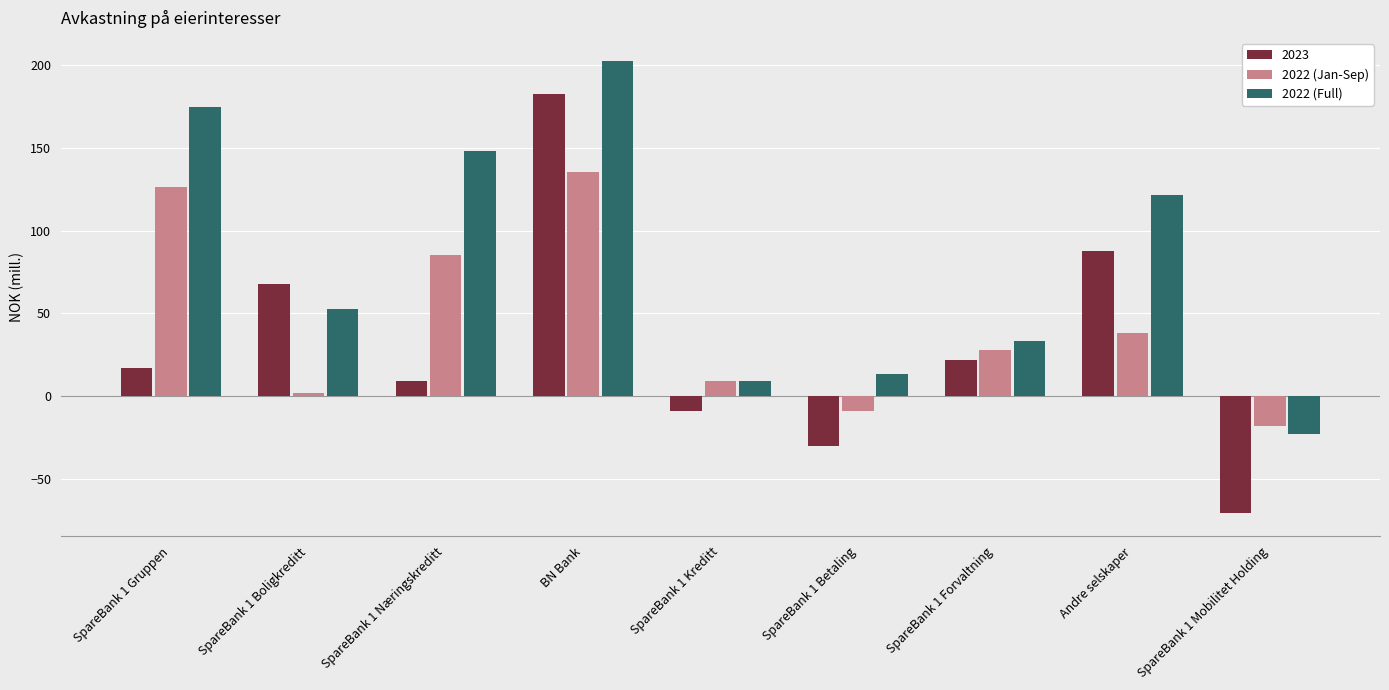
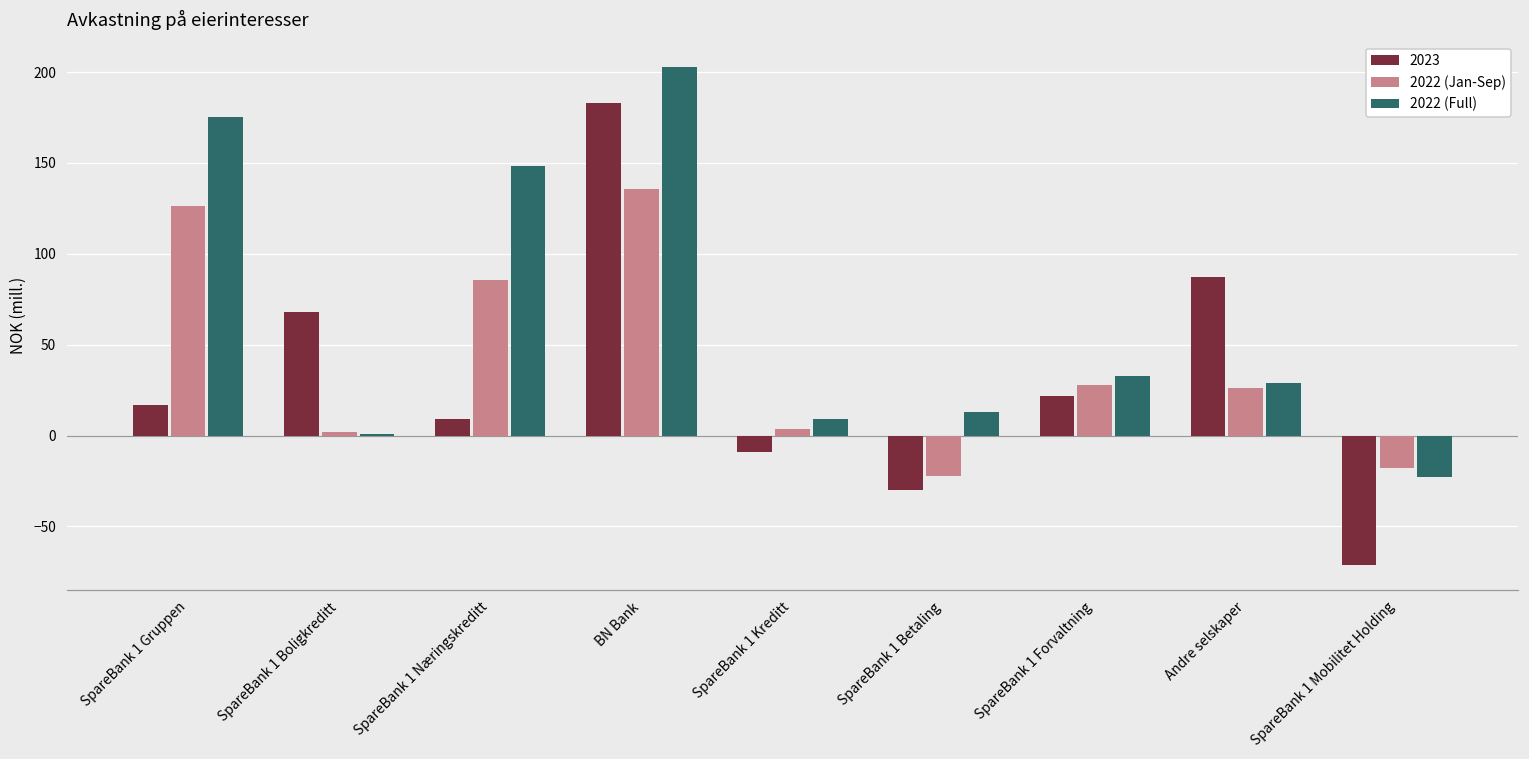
  {
    "2023": {
      "SpareBank 1 Gruppen": 17,
      "SpareBank 1 Boligkreditt": 68,
      "SpareBank 1 Næringskreditt": 9,
      "BN Bank": 183,
      "SpareBank 1 Kreditt": -9,
      "SpareBank 1 Betaling": -30,
      "SpareBank 1 Forvaltning": 22,
      "Andre selskaper": 88,
      "SpareBank 1 Mobilitet Holding": -71
    },
    "2022 (Jan-Sep)": {
      "SpareBank 1 Gruppen": 126,
      "SpareBank 1 Boligkreditt": 2,
      "SpareBank 1 Næringskreditt": 85,
      "BN Bank": 136,
-     "SpareBank 1 Kreditt": 9,
-     "SpareBank 1 Betaling": -9,
+     "SpareBank 1 Kreditt": 4,
+     "SpareBank 1 Betaling": -22,
      "SpareBank 1 Forvaltning": 28,
-     "Andre selskaper": 38,
+     "Andre selskaper": 26,
      "SpareBank 1 Mobilitet Holding": -18
    },
    "2022 (Full)": {
      "SpareBank 1 Gruppen": 175,
-     "SpareBank 1 Boligkreditt": 53,
+     "SpareBank 1 Boligkreditt": 1,
      "SpareBank 1 Næringskreditt": 149,
      "BN Bank": 203,
      "SpareBank 1 Kreditt": 9,
      "SpareBank 1 Betaling": 13,
      "SpareBank 1 Forvaltning": 33,
-     "Andre selskaper": 122,
+     "Andre selskaper": 29,
      "SpareBank 1 Mobilitet Holding": -23
    }
  }
